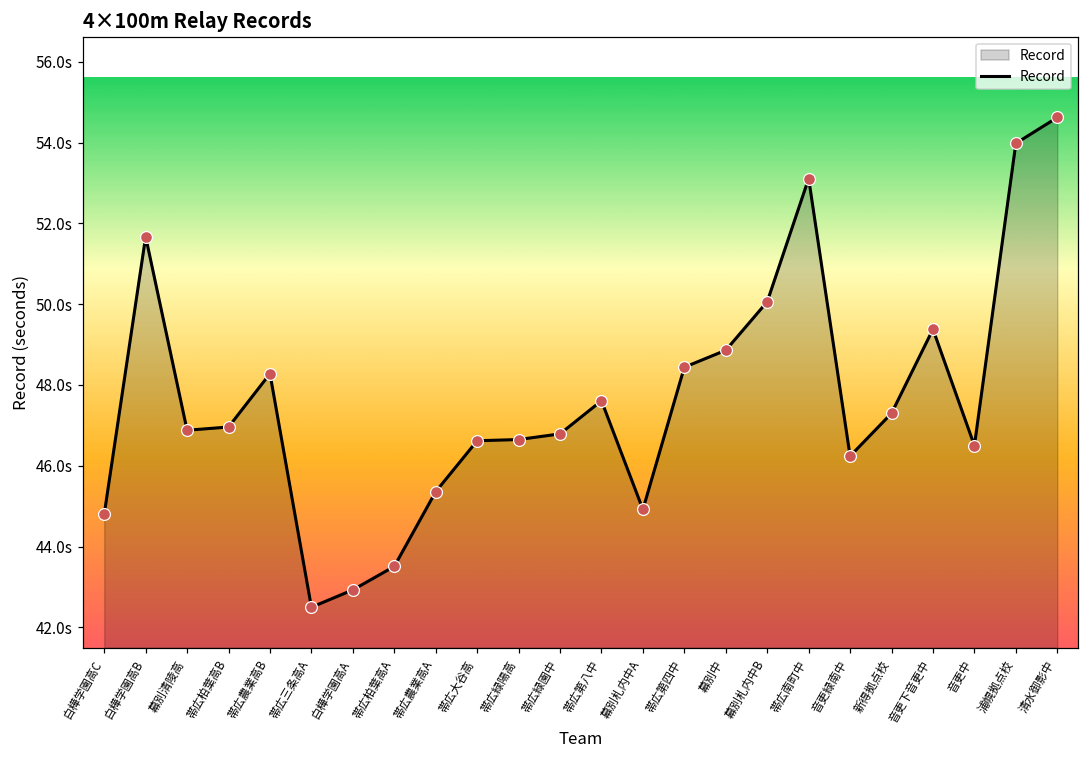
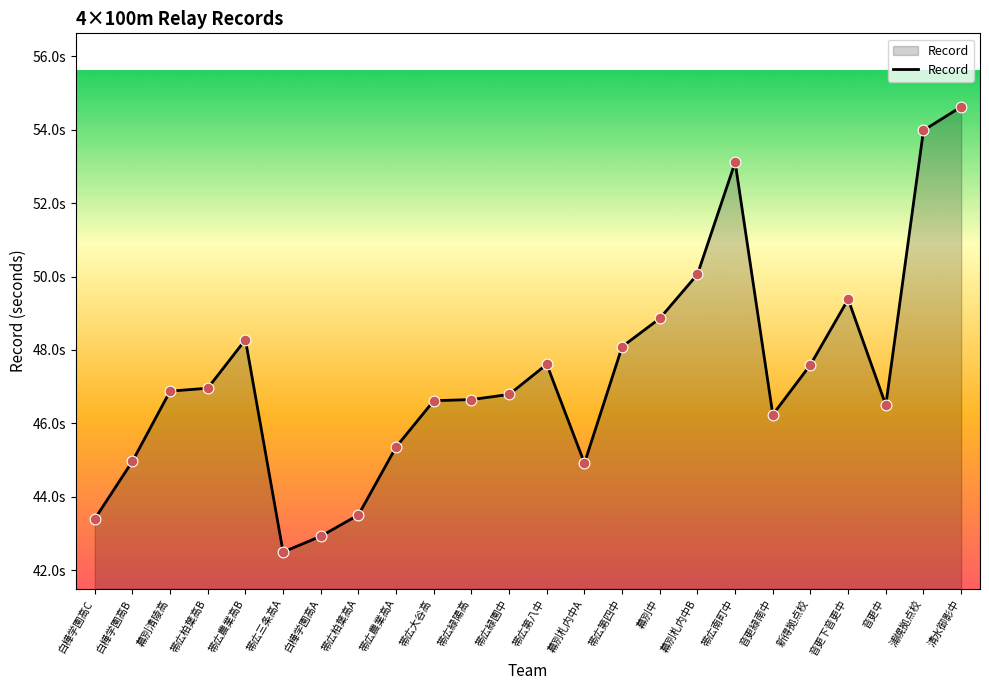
  {
-   "白樺学園高C": "44.8s",
-   "白樺学園高B": "51.7s",
+   "白樺学園高C": "43.4s",
+   "白樺学園高B": "45.0s",
    "幕別清陵高": "46.9s",
    "帯広柏葉高B": "47.0s",
    "帯広農業高B": "48.3s",
    "帯広三条高A": "42.5s",
    "白樺学園高A": "42.9s",
    "帯広柏葉高A": "43.5s",
    "帯広農業高A": "45.4s",
    "帯広大谷高": "46.6s",
    "帯広緑陽高": "46.7s",
    "帯広緑園中": "46.8s",
    "帯広第八中": "47.6s",
    "幕別札内中A": "44.9s",
-   "帯広第四中": "48.4s",
+   "帯広第四中": "48.1s",
    "幕別中": "48.9s",
    "幕別札内中B": "50.1s",
    "帯広南町中": "53.1s",
    "音更緑南中": "46.2s",
-   "新得拠点校": "47.3s",
+   "新得拠点校": "47.6s",
    "音更下音更中": "49.4s",
    "音更中": "46.5s",
    "浦幌拠点校": "54.0s",
    "清水御影中": "54.6s"
  }
